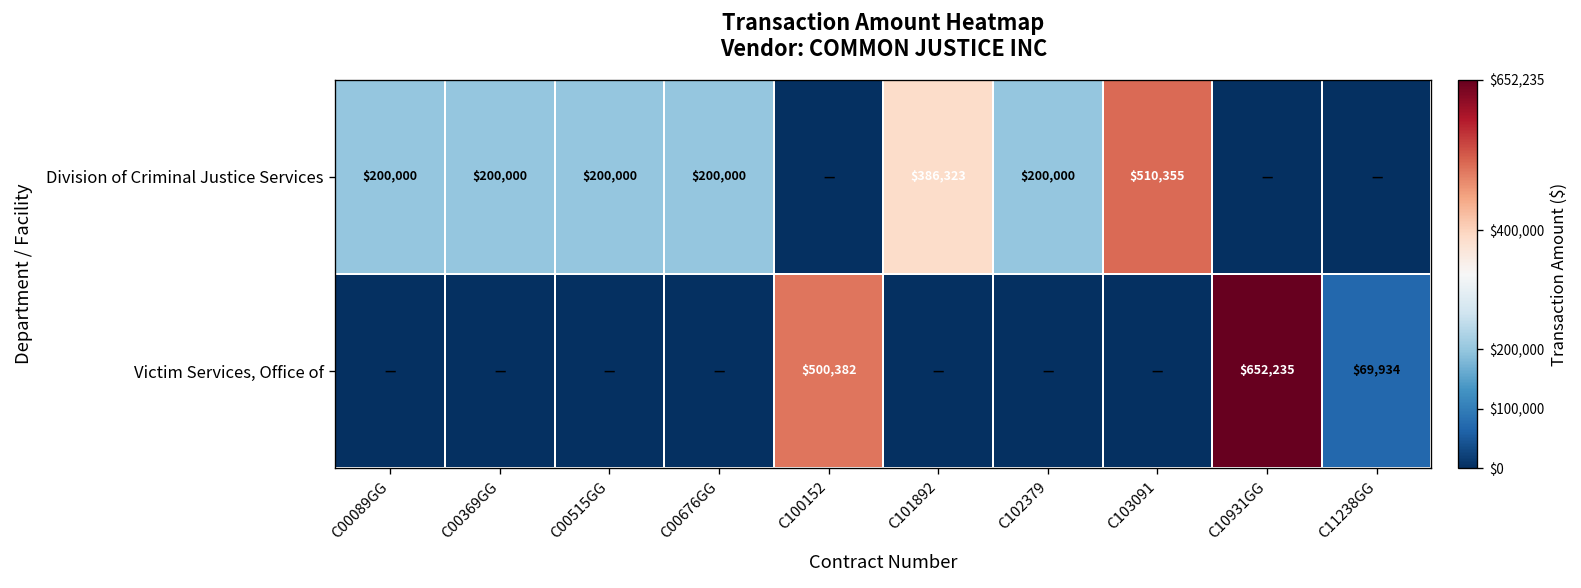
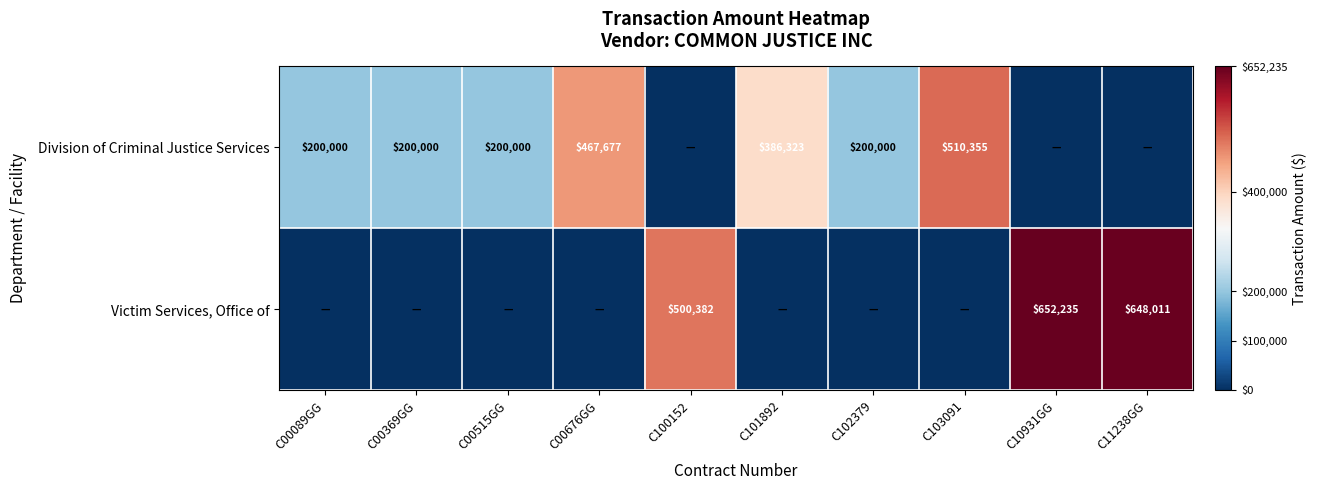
  {
    "Division of Criminal Justice Services": {
      "C00089GG": "$200,000",
      "C00369GG": "$200,000",
      "C00515GG": "$200,000",
-     "C00676GG": "$200,000",
+     "C00676GG": "$467,677",
      "C101892": "$386,323",
      "C102379": "$200,000",
      "C103091": "$510,355"
    },
    "Victim Services, Office of": {
      "C100152": "$500,382",
      "C10931GG": "$652,235",
-     "C11238GG": "$69,934"
+     "C11238GG": "$648,011"
    }
  }
